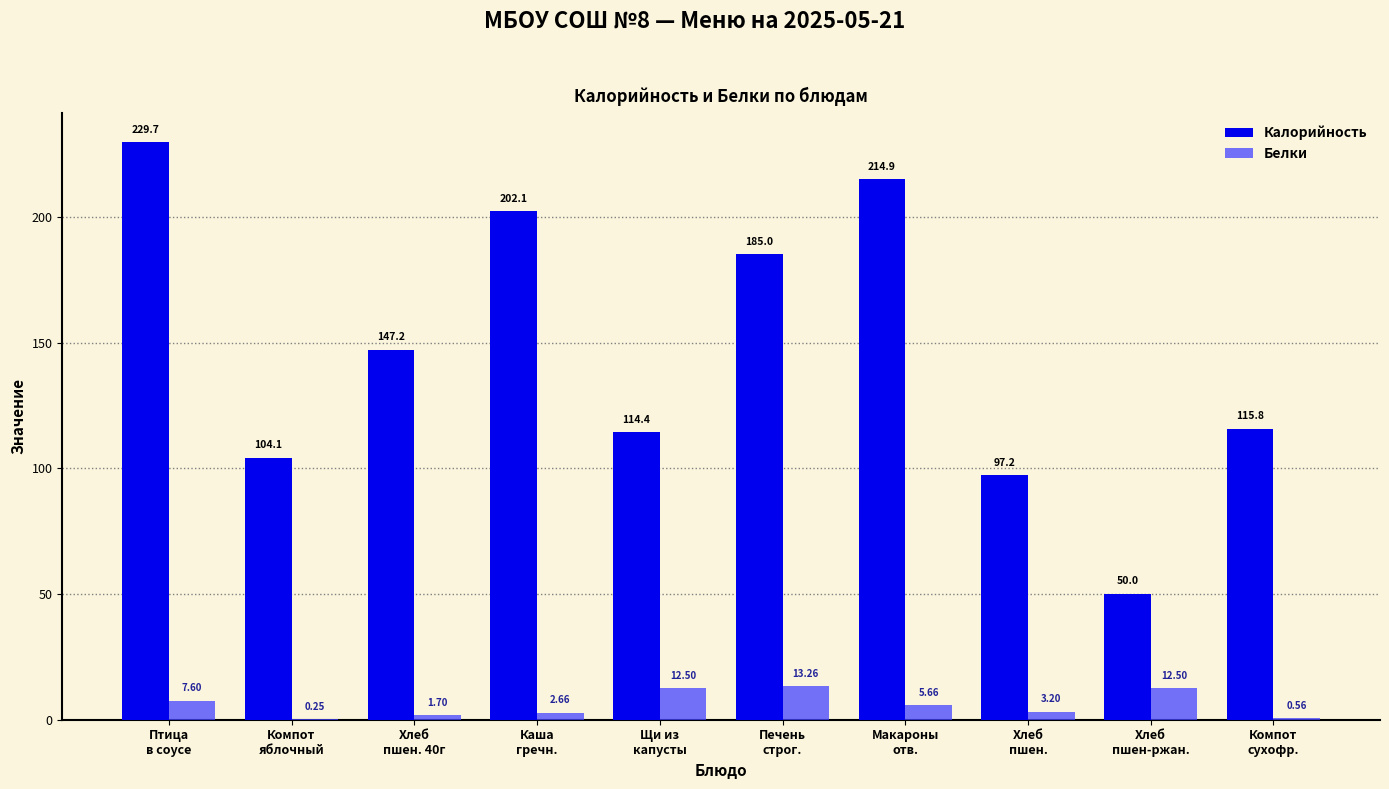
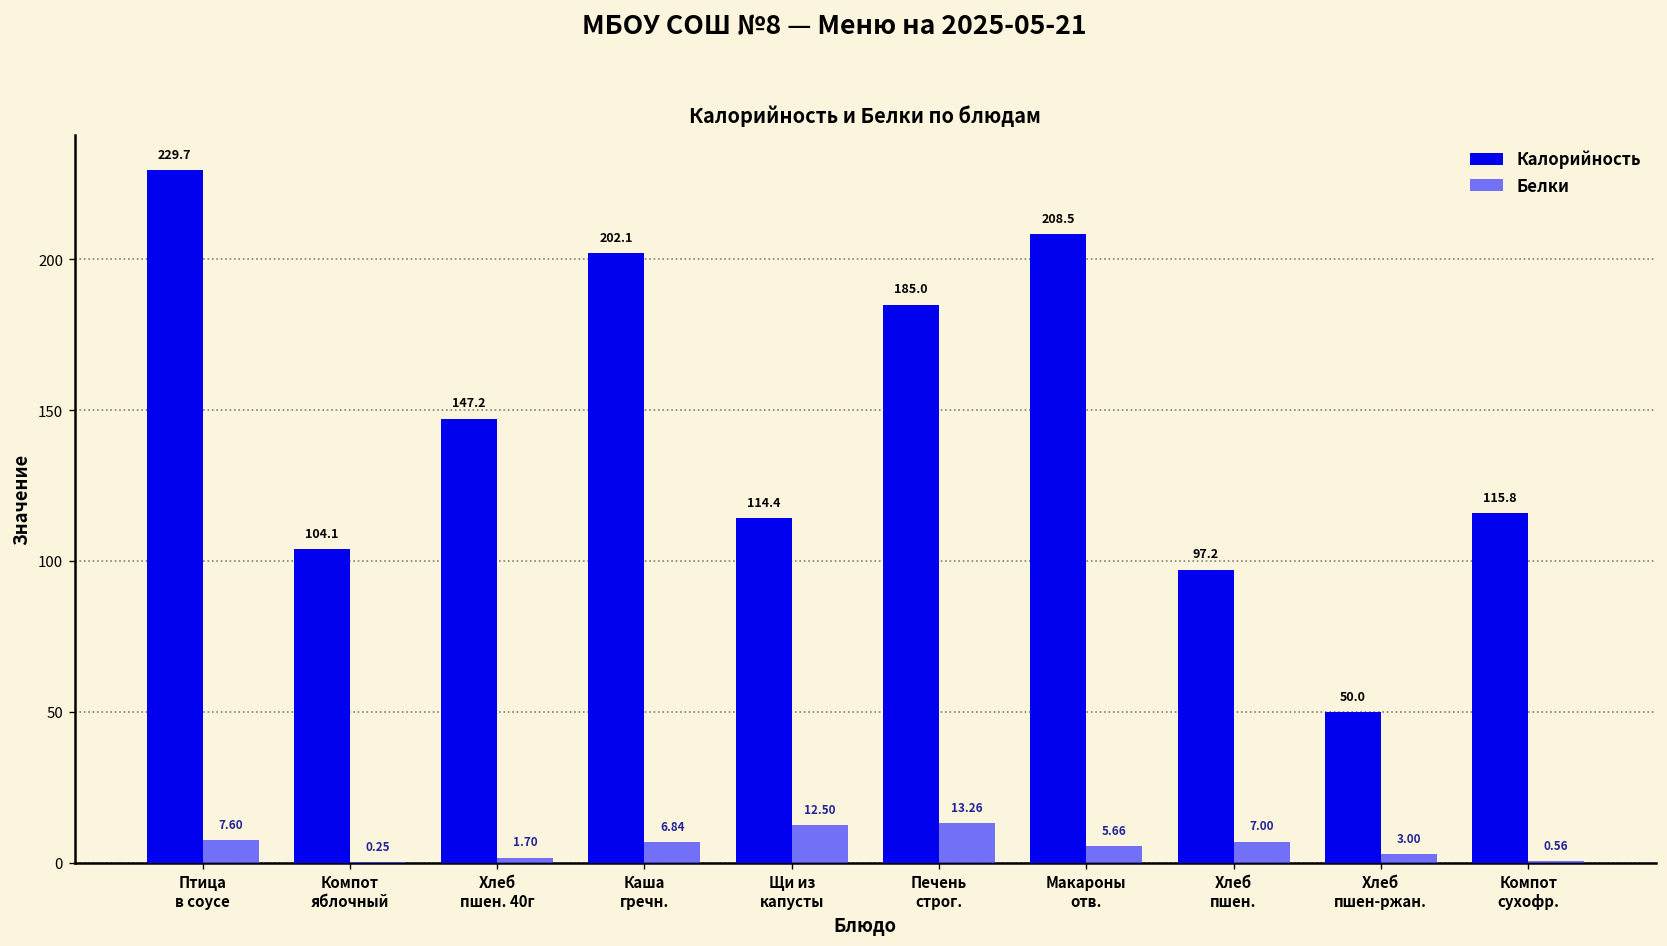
  {
    "Калорийность": {
      "Птица в соусе": 229.7,
      "Компот яблочный": 104.1,
      "Хлеб пшен. 40г": 147.2,
      "Каша гречн.": 202.1,
      "Щи из капусты": 114.4,
      "Печень строг.": 185.0,
-     "Макароны отв.": 214.9,
+     "Макароны отв.": 208.5,
      "Хлеб пшен.": 97.2,
      "Хлеб пшен-ржан.": 50.0,
      "Компот сухофр.": 115.8
    },
    "Белки": {
      "Птица в соусе": 7.60,
      "Компот яблочный": 0.25,
      "Хлеб пшен. 40г": 1.70,
-     "Каша гречн.": 2.66,
+     "Каша гречн.": 6.84,
      "Щи из капусты": 12.50,
      "Печень строг.": 13.26,
      "Макароны отв.": 5.66,
-     "Хлеб пшен.": 3.20,
-     "Хлеб пшен-ржан.": 12.50,
+     "Хлеб пшен.": 7.00,
+     "Хлеб пшен-ржан.": 3.00,
      "Компот сухофр.": 0.56
    }
  }
